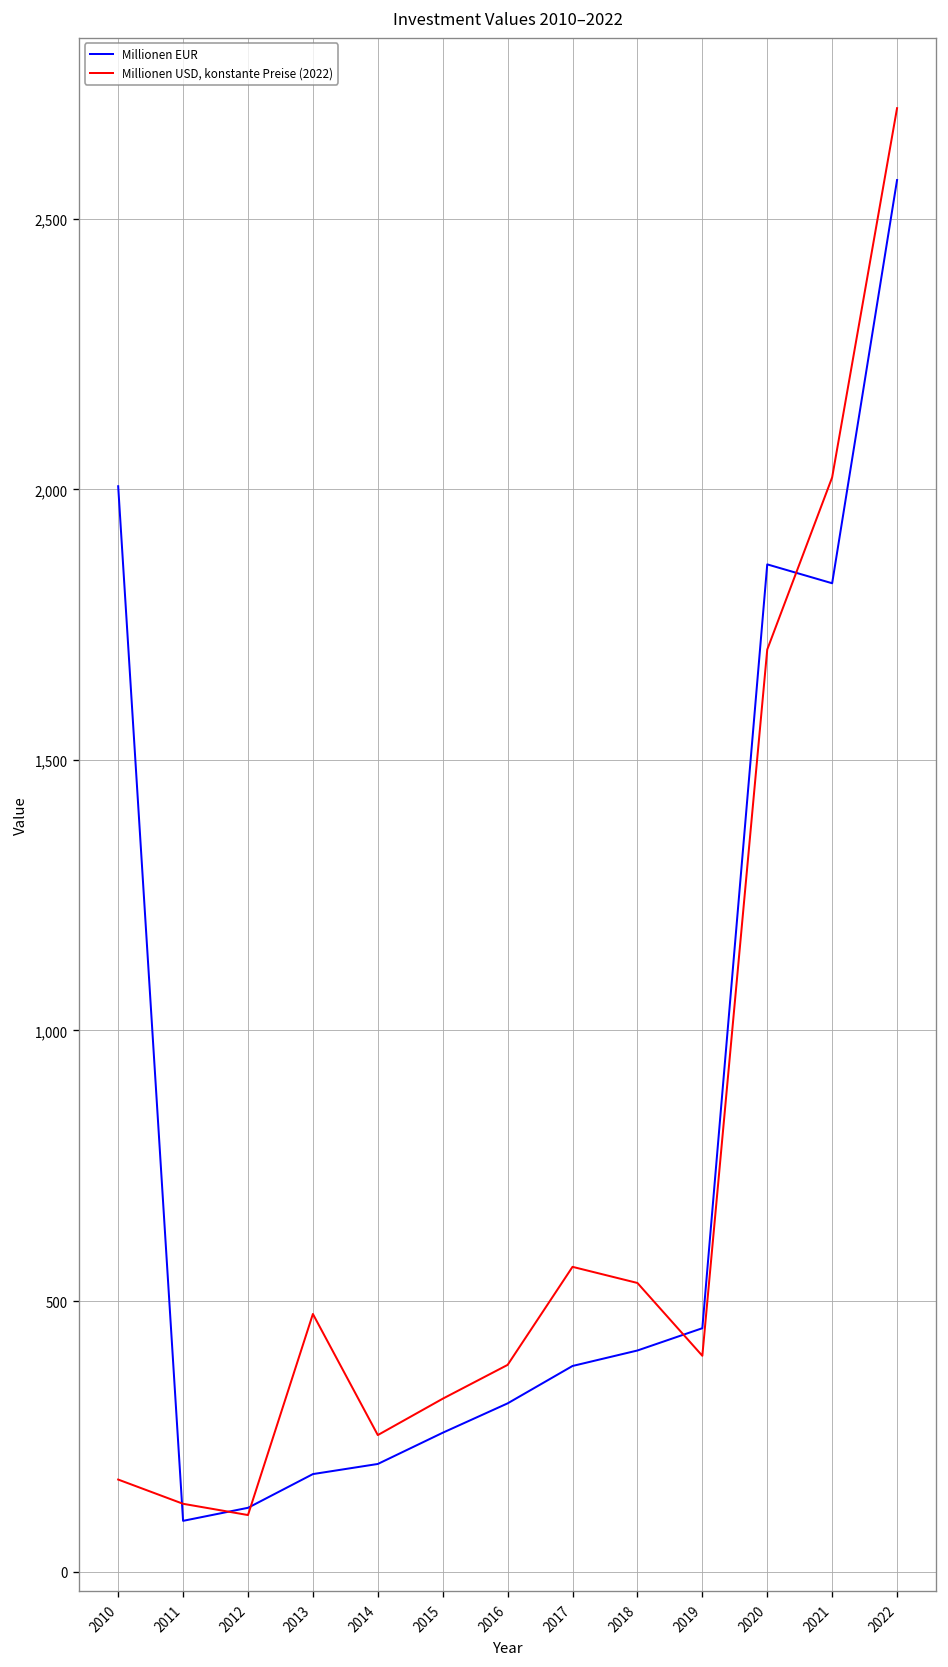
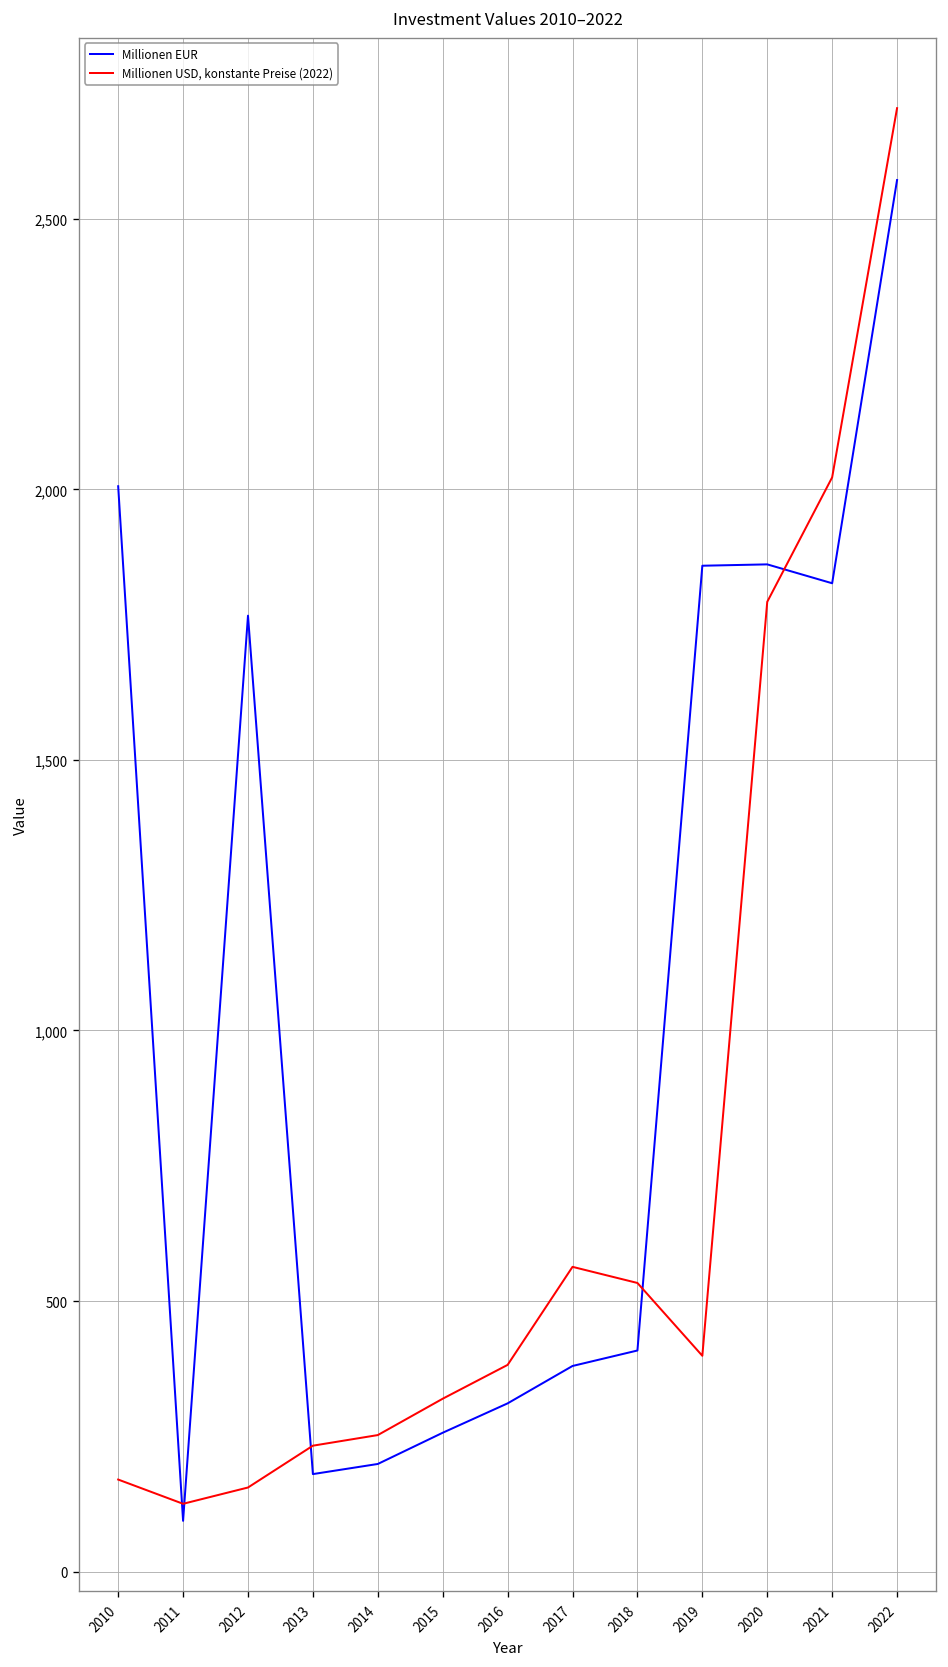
  {
    "Millionen EUR": {
      "2010": "2,010",
      "2011": "90",
-     "2012": "120",
+     "2012": "1,770",
      "2013": "180",
      "2014": "200",
      "2015": "260",
      "2016": "310",
      "2017": "380",
      "2018": "410",
-     "2019": "450",
+     "2019": "1,860",
      "2020": "1,860",
      "2021": "1,830",
      "2022": "2,570"
    },
    "Millionen USD, konstante Preise (2022)": {
      "2010": "170",
      "2011": "130",
-     "2012": "100",
-     "2013": "480",
+     "2012": "160",
+     "2013": "230",
      "2014": "250",
      "2015": "320",
      "2016": "380",
      "2017": "560",
      "2018": "530",
      "2019": "400",
-     "2020": "1,700",
+     "2020": "1,790",
      "2021": "2,020",
      "2022": "2,700"
    }
  }
